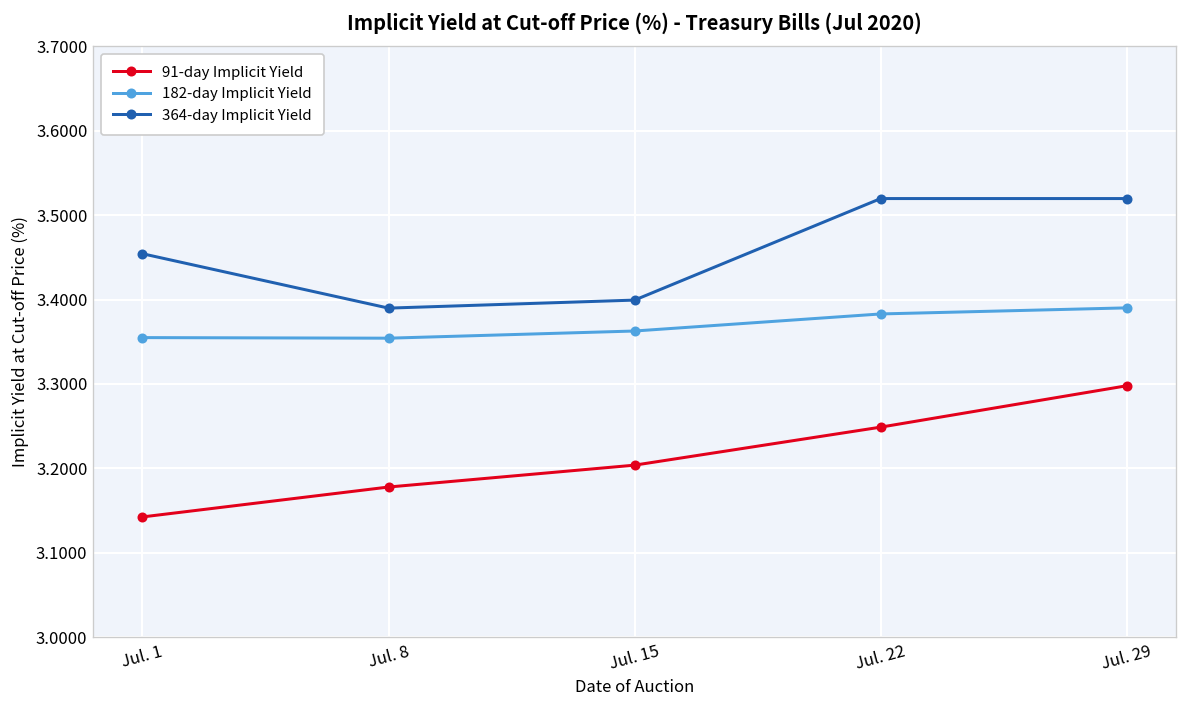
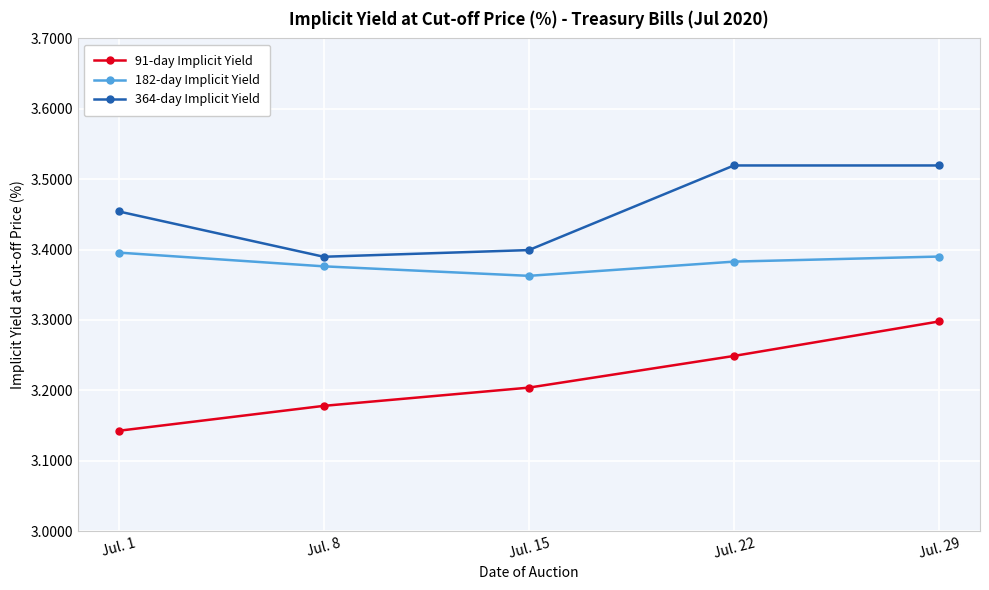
  {
    "91-day Implicit Yield": {
      "Jul. 1": 3.14,
      "Jul. 8": 3.18,
      "Jul. 15": 3.20,
      "Jul. 22": 3.25,
      "Jul. 29": 3.30
    },
    "182-day Implicit Yield": {
-     "Jul. 1": 3.35,
-     "Jul. 8": 3.35,
+     "Jul. 1": 3.40,
+     "Jul. 8": 3.38,
      "Jul. 15": 3.36,
      "Jul. 22": 3.38,
      "Jul. 29": 3.39
    },
    "364-day Implicit Yield": {
      "Jul. 1": 3.45,
      "Jul. 8": 3.39,
      "Jul. 15": 3.40,
      "Jul. 22": 3.52,
      "Jul. 29": 3.52
    }
  }
